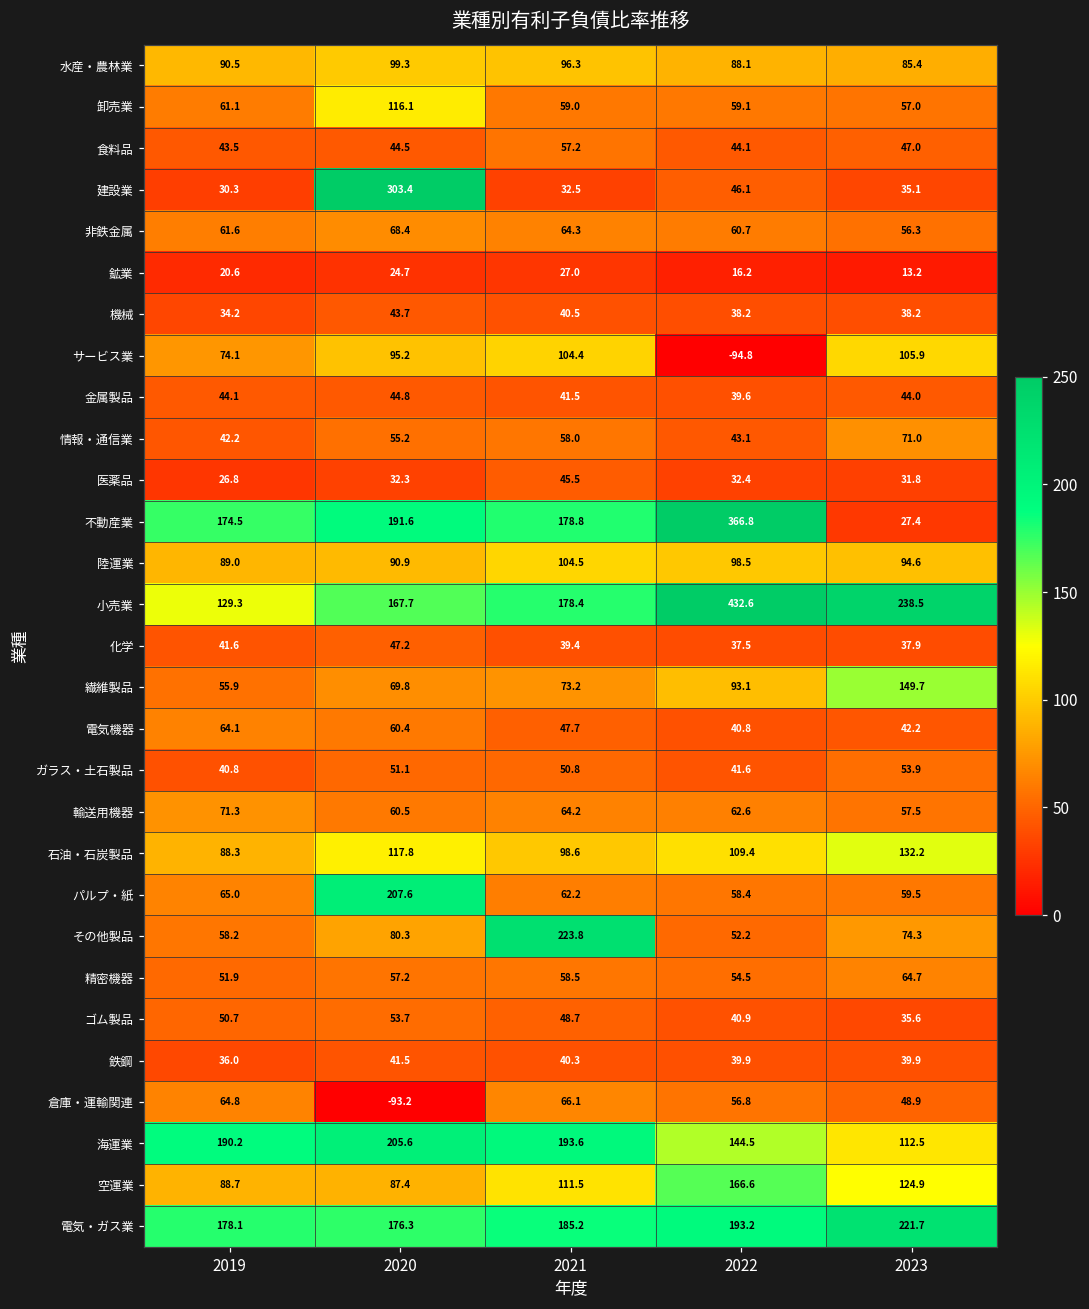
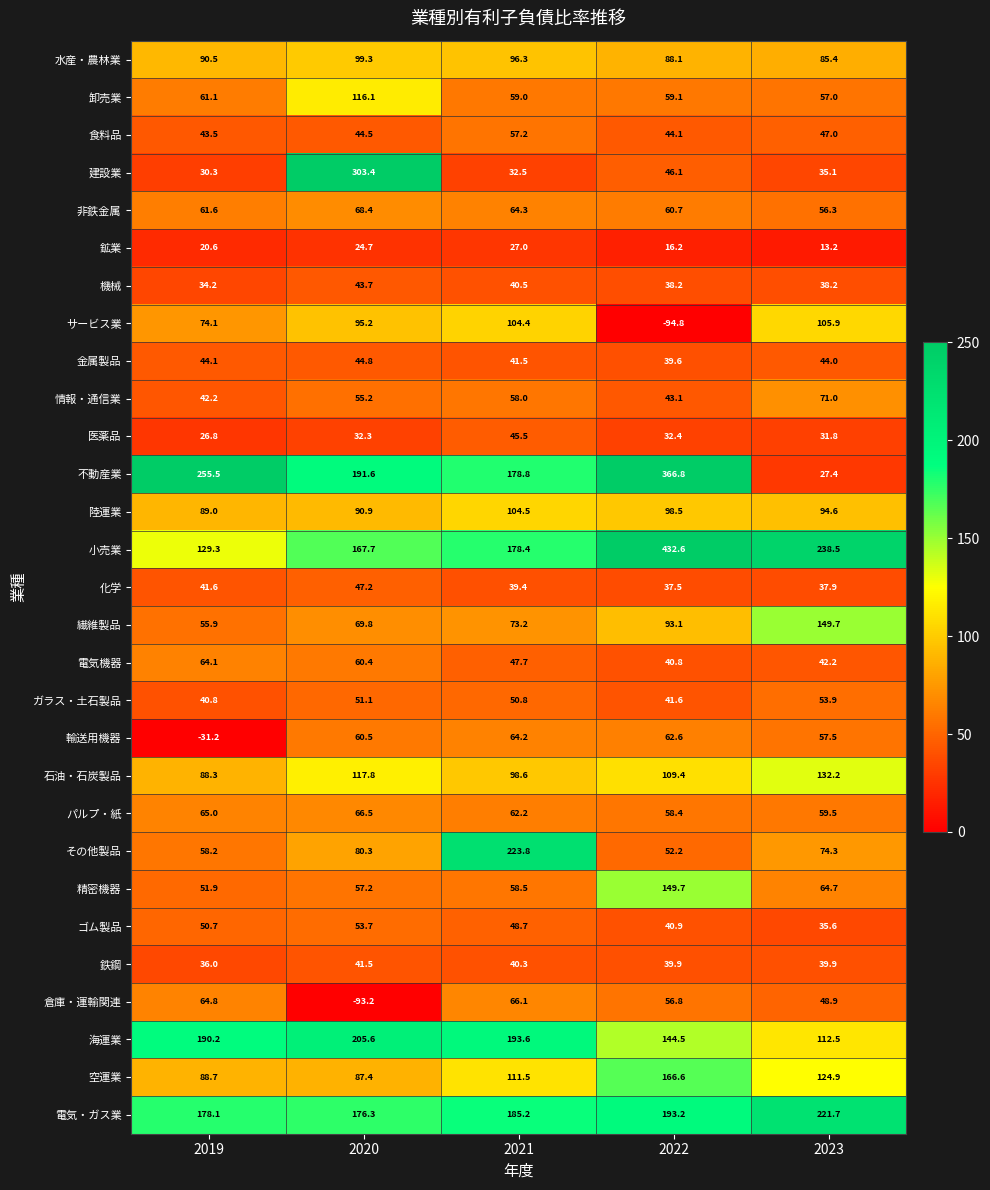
  {
    "水産・農林業": {
      "2019": 90.5,
      "2020": 99.3,
      "2021": 96.3,
      "2022": 88.1,
      "2023": 85.4
    },
    "卸売業": {
      "2019": 61.1,
      "2020": 116.1,
      "2021": 59.0,
      "2022": 59.1,
      "2023": 57.0
    },
    "食料品": {
      "2019": 43.5,
      "2020": 44.5,
      "2021": 57.2,
      "2022": 44.1,
      "2023": 47.0
    },
    "建設業": {
      "2019": 30.3,
      "2020": 303.4,
      "2021": 32.5,
      "2022": 46.1,
      "2023": 35.1
    },
    "非鉄金属": {
      "2019": 61.6,
      "2020": 68.4,
      "2021": 64.3,
      "2022": 60.7,
      "2023": 56.3
    },
    "鉱業": {
      "2019": 20.6,
      "2020": 24.7,
      "2021": 27.0,
      "2022": 16.2,
      "2023": 13.2
    },
    "機械": {
      "2019": 34.2,
      "2020": 43.7,
      "2021": 40.5,
      "2022": 38.2,
      "2023": 38.2
    },
    "サービス業": {
      "2019": 74.1,
      "2020": 95.2,
      "2021": 104.4,
      "2022": -94.8,
      "2023": 105.9
    },
    "金属製品": {
      "2019": 44.1,
      "2020": 44.8,
      "2021": 41.5,
      "2022": 39.6,
      "2023": 44.0
    },
    "情報・通信業": {
      "2019": 42.2,
      "2020": 55.2,
      "2021": 58.0,
      "2022": 43.1,
      "2023": 71.0
    },
    "医薬品": {
      "2019": 26.8,
      "2020": 32.3,
      "2021": 45.5,
      "2022": 32.4,
      "2023": 31.8
    },
    "不動産業": {
-     "2019": 174.5,
+     "2019": 255.5,
      "2020": 191.6,
      "2021": 178.8,
      "2022": 366.8,
      "2023": 27.4
    },
    "陸運業": {
      "2019": 89.0,
      "2020": 90.9,
      "2021": 104.5,
      "2022": 98.5,
      "2023": 94.6
    },
    "小売業": {
      "2019": 129.3,
      "2020": 167.7,
      "2021": 178.4,
      "2022": 432.6,
      "2023": 238.5
    },
    "化学": {
      "2019": 41.6,
      "2020": 47.2,
      "2021": 39.4,
      "2022": 37.5,
      "2023": 37.9
    },
    "繊維製品": {
      "2019": 55.9,
      "2020": 69.8,
      "2021": 73.2,
      "2022": 93.1,
      "2023": 149.7
    },
    "電気機器": {
      "2019": 64.1,
      "2020": 60.4,
      "2021": 47.7,
      "2022": 40.8,
      "2023": 42.2
    },
    "ガラス・土石製品": {
      "2019": 40.8,
      "2020": 51.1,
      "2021": 50.8,
      "2022": 41.6,
      "2023": 53.9
    },
    "輸送用機器": {
-     "2019": 71.3,
+     "2019": -31.2,
      "2020": 60.5,
      "2021": 64.2,
      "2022": 62.6,
      "2023": 57.5
    },
    "石油・石炭製品": {
      "2019": 88.3,
      "2020": 117.8,
      "2021": 98.6,
      "2022": 109.4,
      "2023": 132.2
    },
    "パルプ・紙": {
      "2019": 65.0,
-     "2020": 207.6,
+     "2020": 66.5,
      "2021": 62.2,
      "2022": 58.4,
      "2023": 59.5
    },
    "その他製品": {
      "2019": 58.2,
      "2020": 80.3,
      "2021": 223.8,
      "2022": 52.2,
      "2023": 74.3
    },
    "精密機器": {
      "2019": 51.9,
      "2020": 57.2,
      "2021": 58.5,
-     "2022": 54.5,
+     "2022": 149.7,
      "2023": 64.7
    },
    "ゴム製品": {
      "2019": 50.7,
      "2020": 53.7,
      "2021": 48.7,
      "2022": 40.9,
      "2023": 35.6
    },
    "鉄鋼": {
      "2019": 36.0,
      "2020": 41.5,
      "2021": 40.3,
      "2022": 39.9,
      "2023": 39.9
    },
    "倉庫・運輸関連": {
      "2019": 64.8,
      "2020": -93.2,
      "2021": 66.1,
      "2022": 56.8,
      "2023": 48.9
    },
    "海運業": {
      "2019": 190.2,
      "2020": 205.6,
      "2021": 193.6,
      "2022": 144.5,
      "2023": 112.5
    },
    "空運業": {
      "2019": 88.7,
      "2020": 87.4,
      "2021": 111.5,
      "2022": 166.6,
      "2023": 124.9
    },
    "電気・ガス業": {
      "2019": 178.1,
      "2020": 176.3,
      "2021": 185.2,
      "2022": 193.2,
      "2023": 221.7
    }
  }
